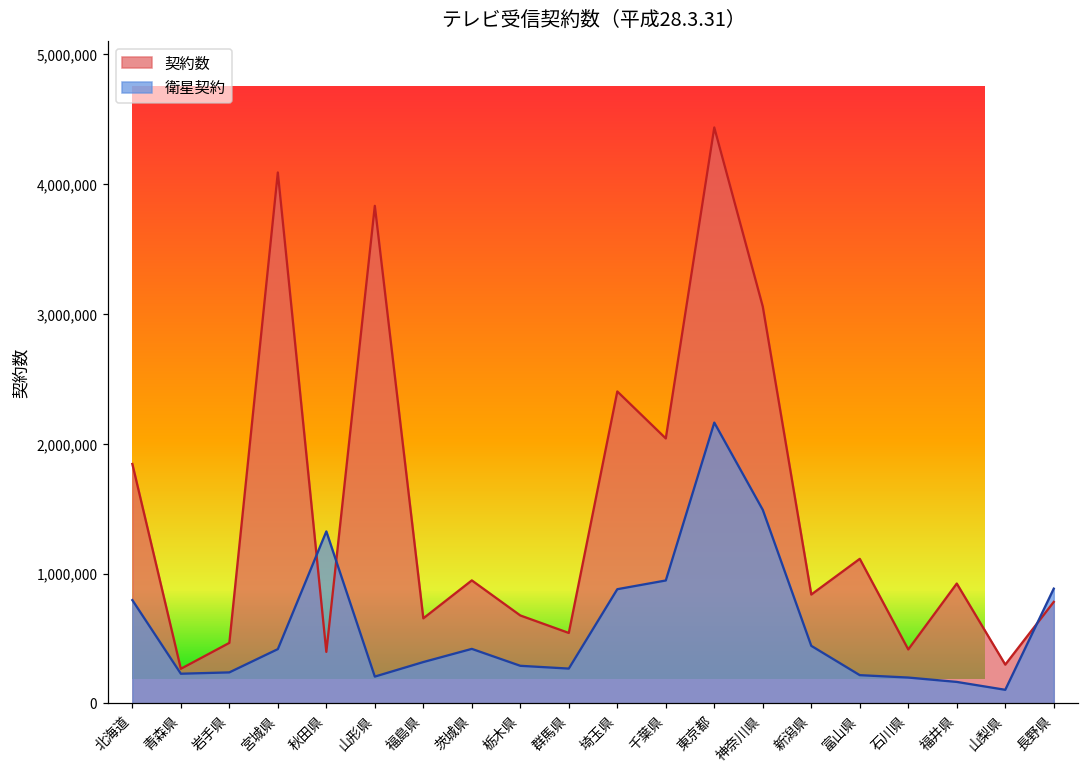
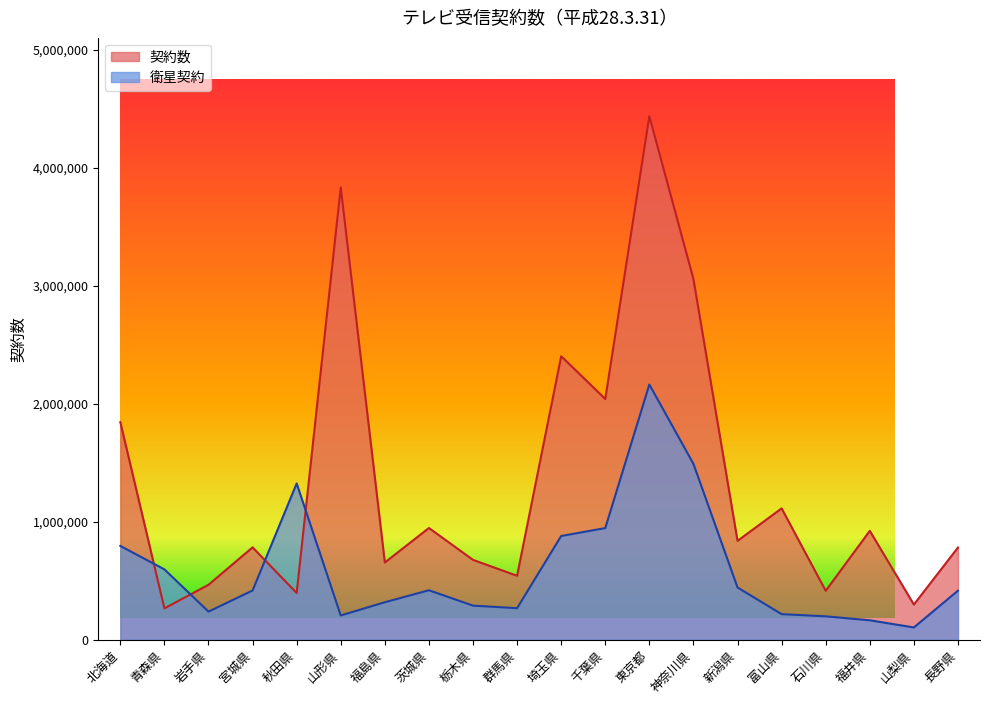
  {
    "契約数": {
      "北海道": "1,840,000",
      "青森県": "270,000",
      "岩手県": "470,000",
-     "宮城県": "4,090,000",
+     "宮城県": "780,000",
      "秋田県": "400,000",
      "山形県": "3,830,000",
      "福島県": "650,000",
      "茨城県": "950,000",
      "栃木県": "680,000",
      "群馬県": "540,000",
      "埼玉県": "2,400,000",
      "千葉県": "2,040,000",
      "東京都": "4,440,000",
      "神奈川県": "3,060,000",
      "新潟県": "840,000",
      "富山県": "1,110,000",
      "石川県": "410,000",
      "福井県": "920,000",
      "山梨県": "300,000",
      "長野県": "780,000"
    },
    "衛星契約": {
      "北海道": "800,000",
-     "青森県": "230,000",
+     "青森県": "600,000",
      "岩手県": "240,000",
      "宮城県": "420,000",
      "秋田県": "1,320,000",
      "山形県": "210,000",
      "福島県": "320,000",
      "茨城県": "420,000",
      "栃木県": "290,000",
      "群馬県": "270,000",
      "埼玉県": "880,000",
      "千葉県": "950,000",
      "東京都": "2,160,000",
      "神奈川県": "1,490,000",
      "新潟県": "440,000",
      "富山県": "220,000",
      "石川県": "200,000",
      "福井県": "160,000",
      "山梨県": "100,000",
-     "長野県": "880,000"
+     "長野県": "420,000"
    }
  }
